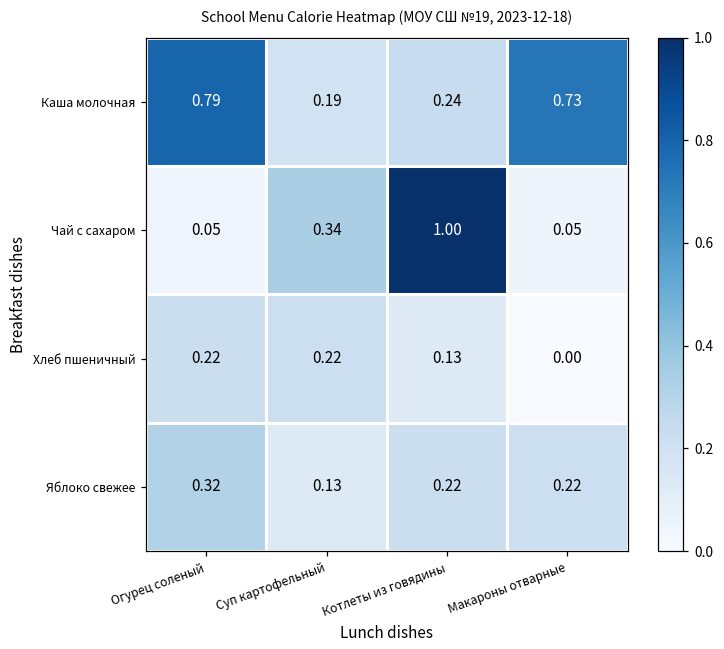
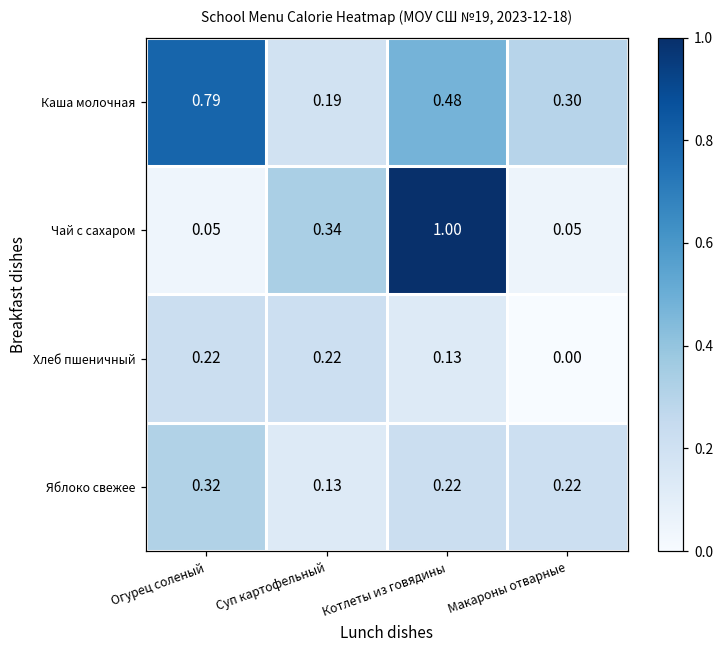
  {
    "Каша молочная": {
      "Огурец соленый": 0.79,
      "Суп картофельный": 0.19,
-     "Котлеты из говядины": 0.24,
-     "Макароны отварные": 0.73
+     "Котлеты из говядины": 0.48,
+     "Макароны отварные": 0.30
    },
    "Чай с сахаром": {
      "Огурец соленый": 0.05,
      "Суп картофельный": 0.34,
      "Котлеты из говядины": 1.00,
      "Макароны отварные": 0.05
    },
    "Хлеб пшеничный": {
      "Огурец соленый": 0.22,
      "Суп картофельный": 0.22,
      "Котлеты из говядины": 0.13,
      "Макароны отварные": 0.00
    },
    "Яблоко свежее": {
      "Огурец соленый": 0.32,
      "Суп картофельный": 0.13,
      "Котлеты из говядины": 0.22,
      "Макароны отварные": 0.22
    }
  }
